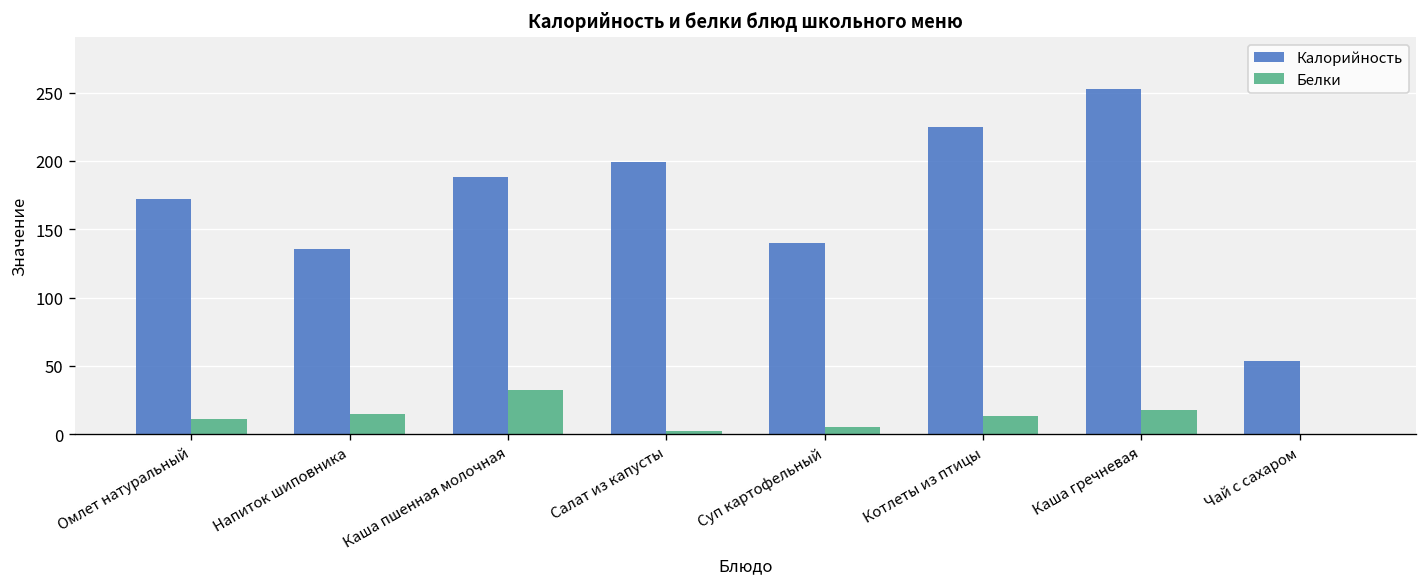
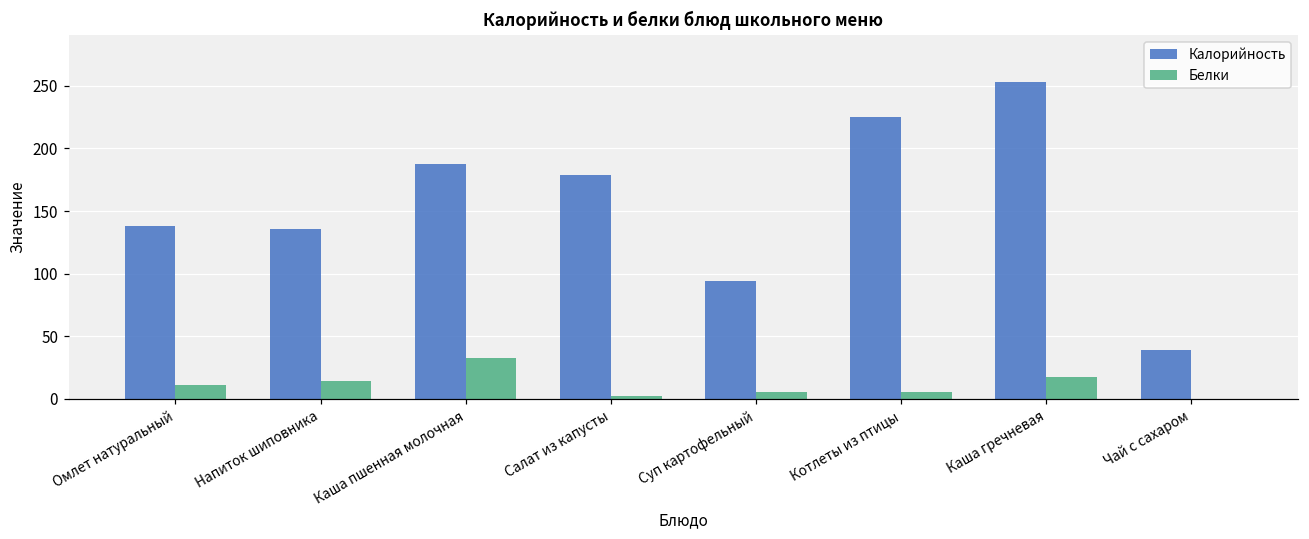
  {
    "Калорийность": {
-     "Омлет натуральный": 172,
+     "Омлет натуральный": 138,
      "Напиток шиповника": 135,
      "Каша пшенная молочная": 188,
-     "Салат из капусты": 200,
-     "Суп картофельный": 140,
+     "Салат из капусты": 179,
+     "Суп картофельный": 94,
      "Котлеты из птицы": 225,
      "Каша гречневая": 253,
-     "Чай с сахаром": 53
+     "Чай с сахаром": 39
    },
    "Белки": {
      "Омлет натуральный": 11,
      "Напиток шиповника": 15,
      "Каша пшенная молочная": 33,
      "Салат из капусты": 2,
      "Суп картофельный": 5,
-     "Котлеты из птицы": 13,
+     "Котлеты из птицы": 5,
      "Каша гречневая": 18
    }
  }
